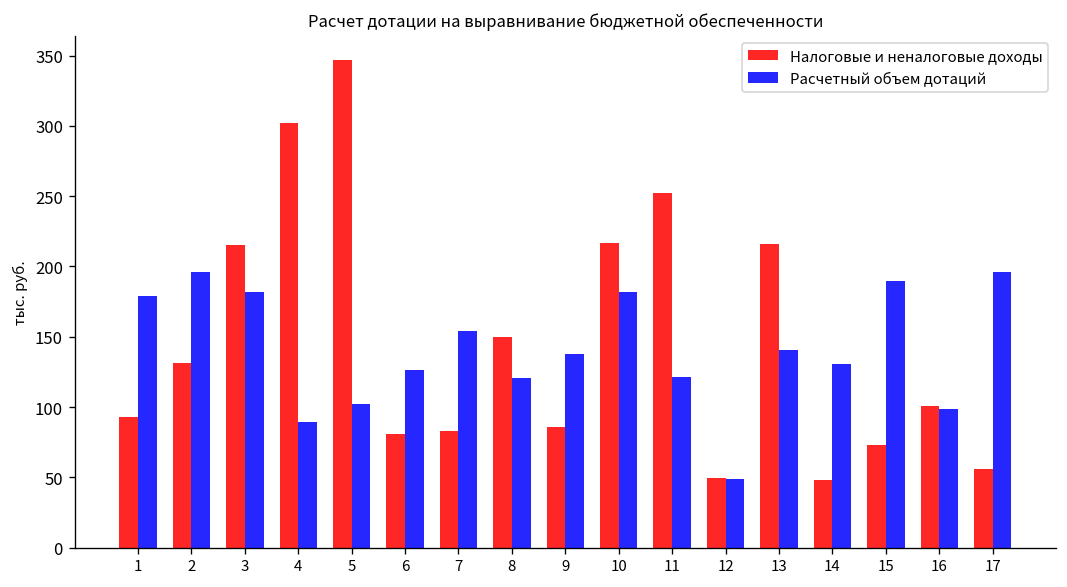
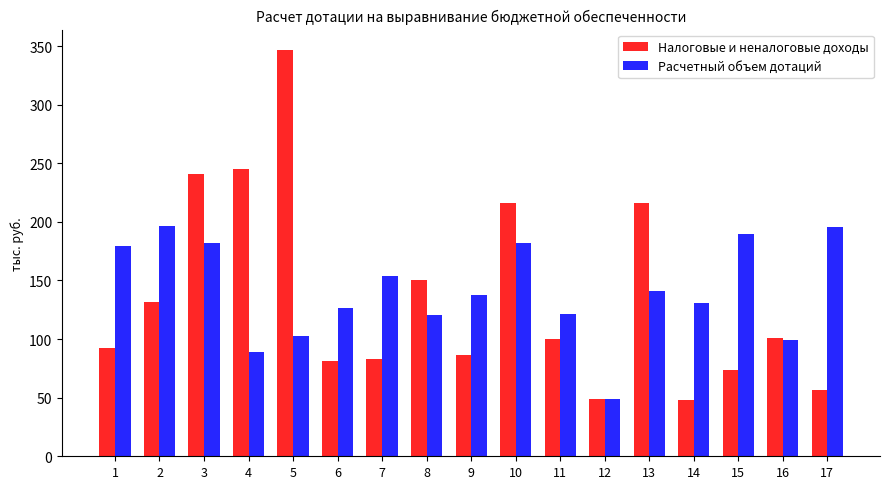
  {
    "Налоговые и неналоговые доходы": {
      "1": 93,
      "2": 132,
-     "3": 215,
-     "4": 302,
+     "3": 241,
+     "4": 245,
      "5": 347,
      "6": 81,
      "7": 83,
      "8": 150,
      "9": 86,
      "10": 216,
-     "11": 252,
+     "11": 100,
      "12": 49,
      "13": 216,
      "14": 48,
      "15": 73,
      "16": 101,
      "17": 56
    },
    "Расчетный объем дотаций": {
      "1": 179,
      "2": 196,
      "3": 182,
      "4": 89,
      "5": 102,
      "6": 127,
      "7": 154,
      "8": 121,
      "9": 138,
      "10": 182,
      "11": 121,
      "12": 49,
      "13": 141,
      "14": 130,
      "15": 190,
      "16": 99,
      "17": 196
    }
  }
